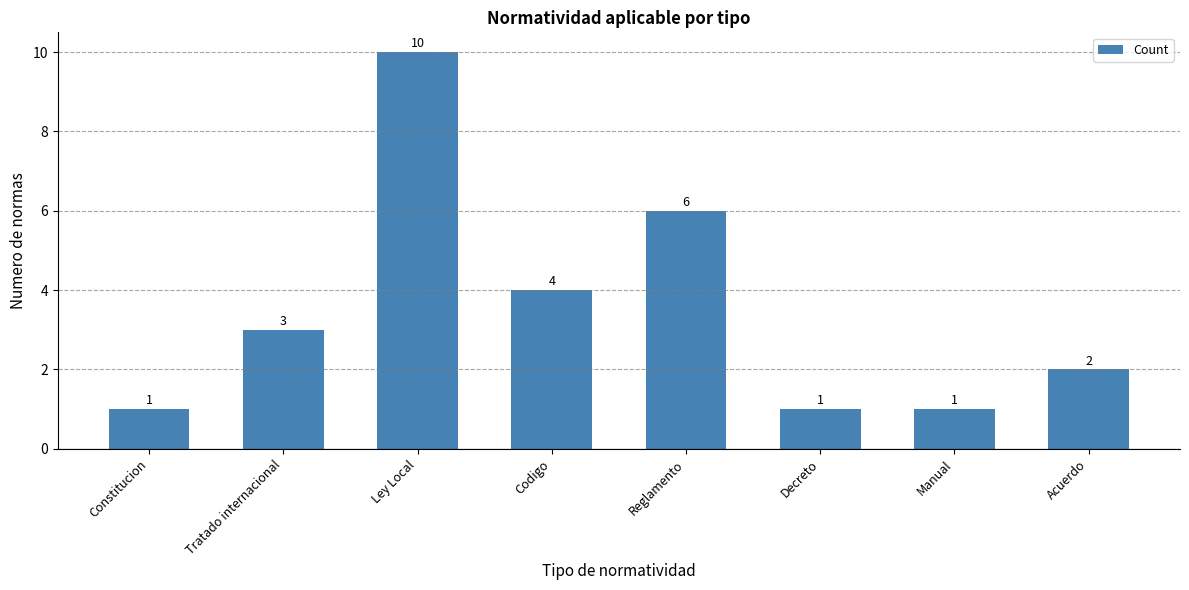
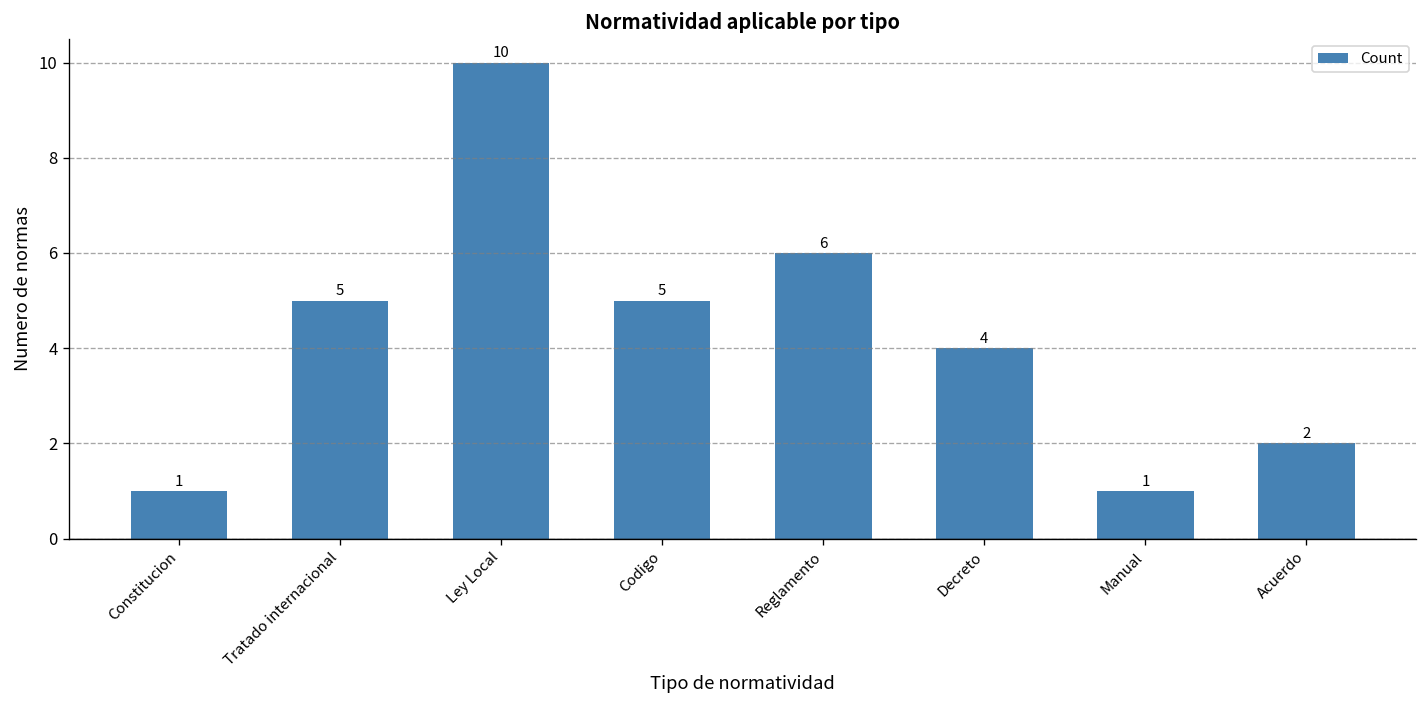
  {
    "Constitucion": 1,
-   "Tratado internacional": 3,
+   "Tratado internacional": 5,
    "Ley Local": 10,
-   "Codigo": 4,
+   "Codigo": 5,
    "Reglamento": 6,
-   "Decreto": 1,
+   "Decreto": 4,
    "Manual": 1,
    "Acuerdo": 2
  }
